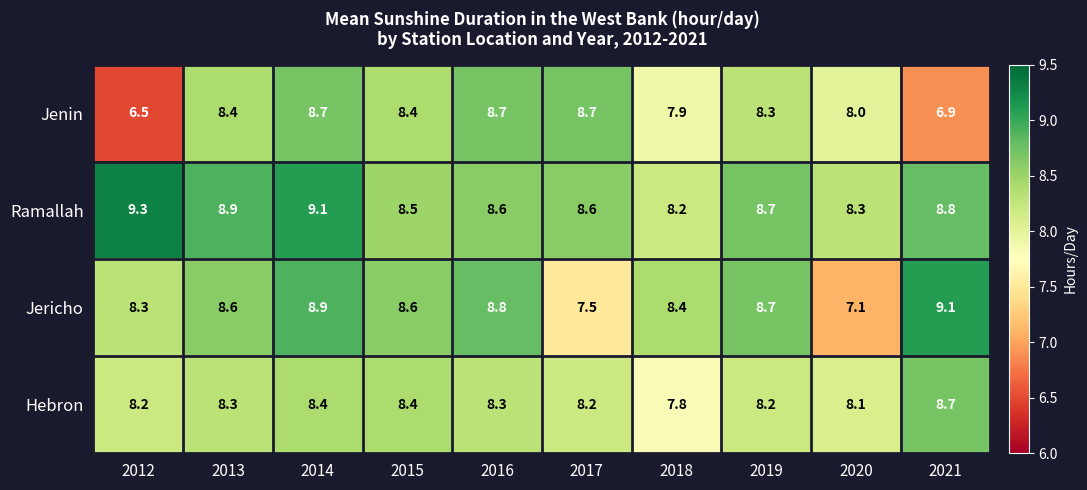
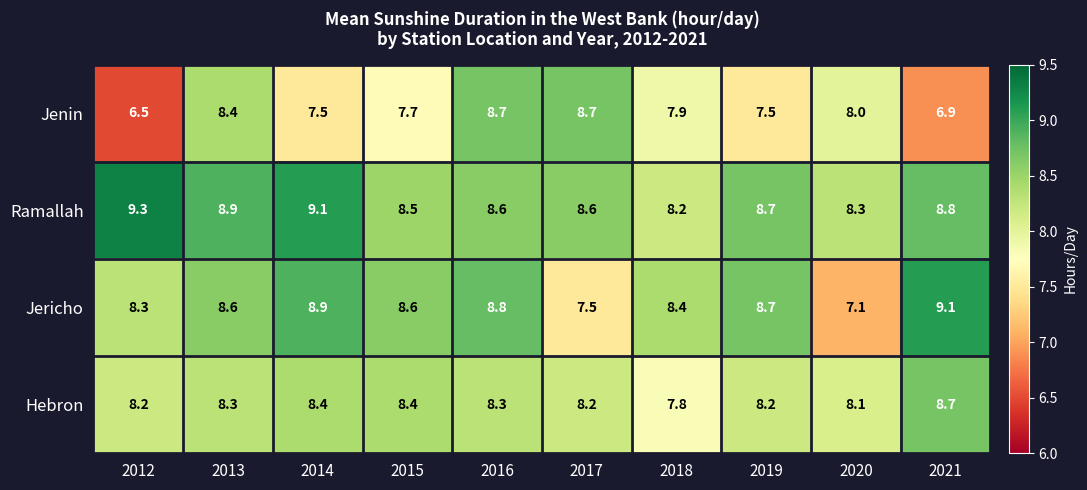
  {
    "Jenin": {
      "2012": 6.5,
      "2013": 8.4,
-     "2014": 8.7,
-     "2015": 8.4,
+     "2014": 7.5,
+     "2015": 7.7,
      "2016": 8.7,
      "2017": 8.7,
      "2018": 7.9,
-     "2019": 8.3,
+     "2019": 7.5,
      "2020": 8.0,
      "2021": 6.9
    },
    "Ramallah": {
      "2012": 9.3,
      "2013": 8.9,
      "2014": 9.1,
      "2015": 8.5,
      "2016": 8.6,
      "2017": 8.6,
      "2018": 8.2,
      "2019": 8.7,
      "2020": 8.3,
      "2021": 8.8
    },
    "Jericho": {
      "2012": 8.3,
      "2013": 8.6,
      "2014": 8.9,
      "2015": 8.6,
      "2016": 8.8,
      "2017": 7.5,
      "2018": 8.4,
      "2019": 8.7,
      "2020": 7.1,
      "2021": 9.1
    },
    "Hebron": {
      "2012": 8.2,
      "2013": 8.3,
      "2014": 8.4,
      "2015": 8.4,
      "2016": 8.3,
      "2017": 8.2,
      "2018": 7.8,
      "2019": 8.2,
      "2020": 8.1,
      "2021": 8.7
    }
  }
